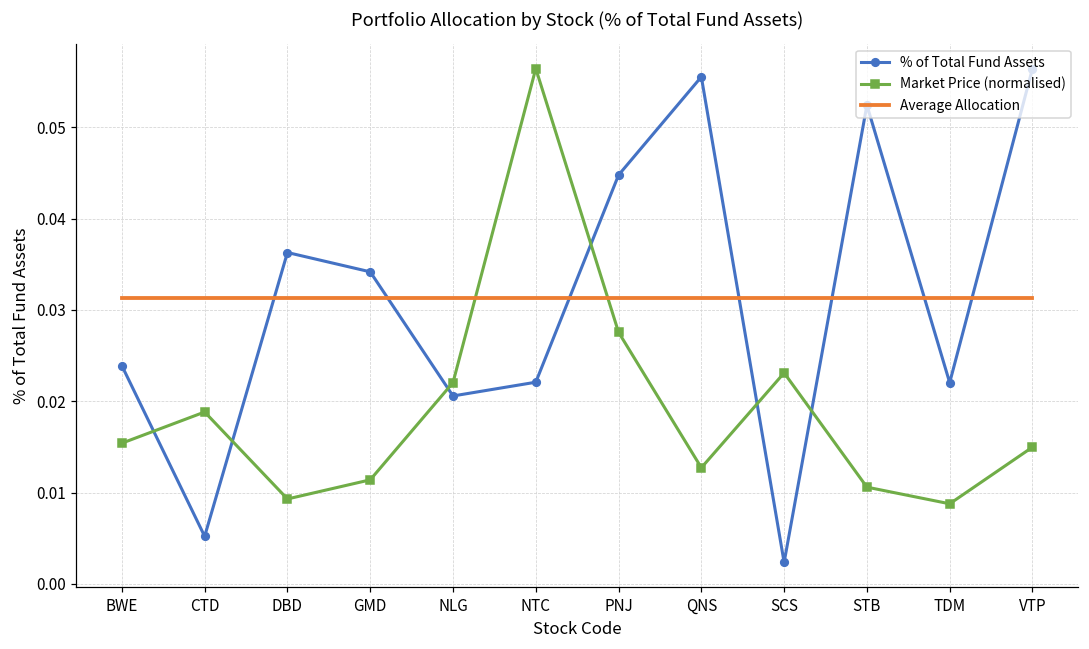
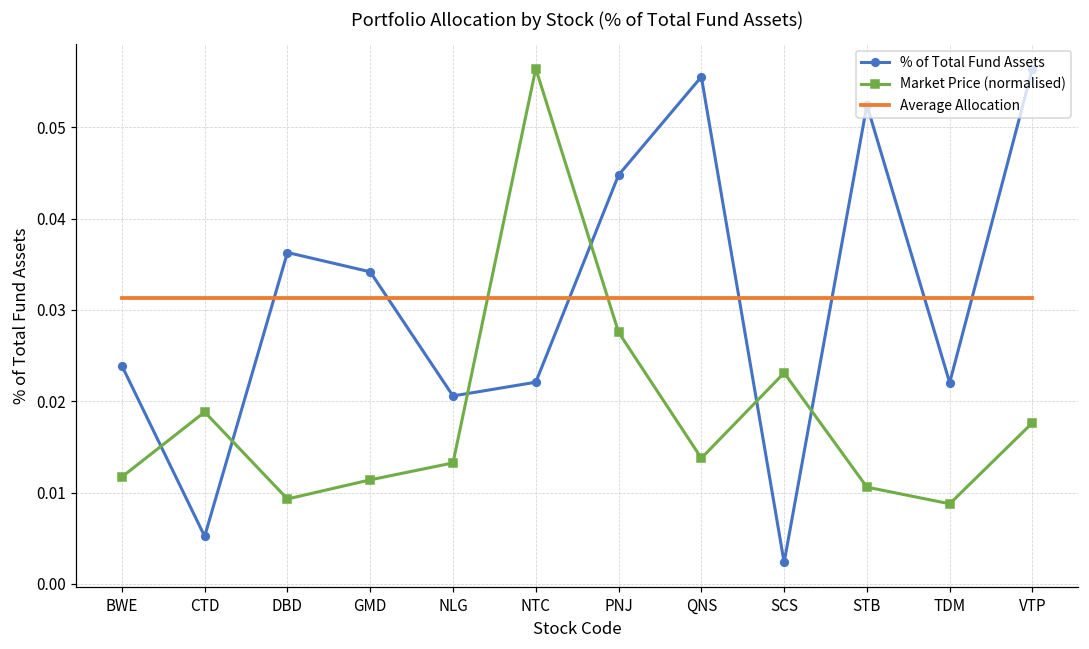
  {
    "% of Total Fund Assets": {
      "BWE": 0.024,
      "CTD": 0.005,
      "DBD": 0.036,
      "GMD": 0.034,
      "NLG": 0.021,
      "NTC": 0.022,
      "PNJ": 0.045,
      "QNS": 0.056,
      "SCS": 0.002,
      "TDM": 0.022
    },
    "Market Price (normalised)": {
-     "BWE": 0.015,
+     "BWE": 0.012,
      "CTD": 0.019,
      "DBD": 0.009,
      "GMD": 0.011,
-     "NLG": 0.022,
+     "NLG": 0.013,
      "NTC": 0.056,
      "PNJ": 0.028,
-     "QNS": 0.013,
+     "QNS": 0.014,
      "SCS": 0.023,
      "STB": 0.011,
      "TDM": 0.009,
-     "VTP": 0.015
+     "VTP": 0.018
    },
    "Average Allocation": {
      "BWE": 0.031,
      "CTD": 0.031,
      "DBD": 0.031,
      "GMD": 0.031,
      "NLG": 0.031,
      "NTC": 0.031,
      "PNJ": 0.031,
      "QNS": 0.031,
      "SCS": 0.031,
      "STB": 0.031,
      "TDM": 0.031,
      "VTP": 0.031
    }
  }
